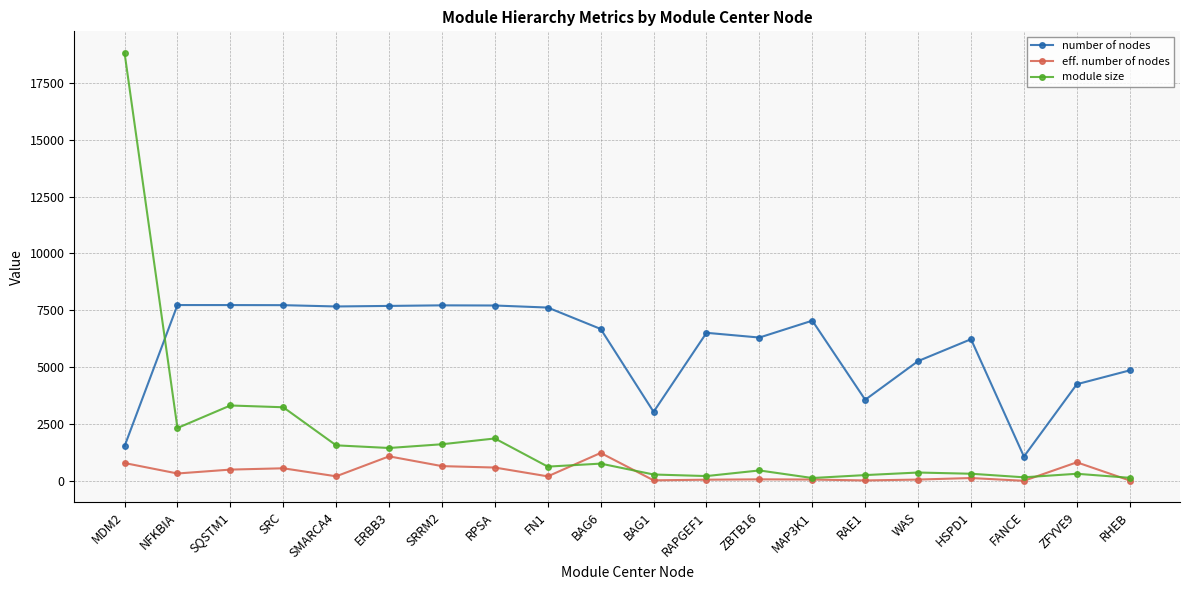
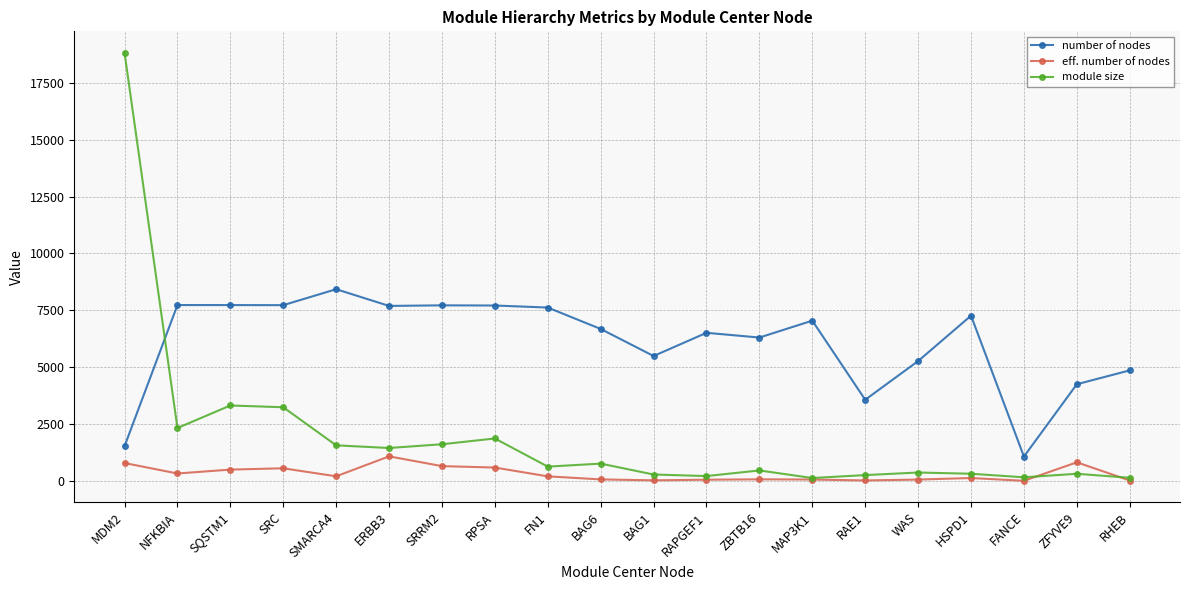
  {
    "number of nodes": {
      "MDM2": 1500,
      "NFKBIA": 7700,
      "SQSTM1": 7700,
      "SRC": 7700,
-     "SMARCA4": 7700,
+     "SMARCA4": 8400,
      "ERBB3": 7700,
      "SRRM2": 7700,
      "RPSA": 7700,
      "FN1": 7600,
      "BAG6": 6700,
-     "BAG1": 3000,
+     "BAG1": 5500,
      "RAPGEF1": 6500,
      "ZBTB16": 6300,
      "MAP3K1": 7000,
      "RAE1": 3600,
      "WAS": 5300,
-     "HSPD1": 6200,
+     "HSPD1": 7300,
      "FANCE": 1100,
      "ZFYVE9": 4300,
      "RHEB": 4900
    },
    "eff. number of nodes": {
      "MDM2": 800,
      "NFKBIA": 300,
      "SQSTM1": 500,
      "SRC": 600,
      "SMARCA4": 200,
      "ERBB3": 1100,
      "SRRM2": 700,
      "RPSA": 600,
      "FN1": 200,
-     "BAG6": 1200,
+     "BAG6": 100,
      "BAG1": 0,
      "RAPGEF1": 100,
      "ZBTB16": 100,
      "RAE1": 0,
      "WAS": 100,
      "HSPD1": 100,
      "FANCE": 0,
      "ZFYVE9": 800,
      "RHEB": 0
    },
    "module size": {
      "MDM2": 18800,
      "NFKBIA": 2300,
      "SQSTM1": 3300,
      "SRC": 3200,
      "SMARCA4": 1600,
      "ERBB3": 1500,
      "SRRM2": 1600,
      "RPSA": 1900,
      "FN1": 600,
      "BAG6": 800,
      "BAG1": 300,
      "RAPGEF1": 200,
      "ZBTB16": 500,
      "RAE1": 300,
      "WAS": 400,
      "HSPD1": 300,
      "FANCE": 200,
      "ZFYVE9": 300,
      "RHEB": 100
    }
  }
